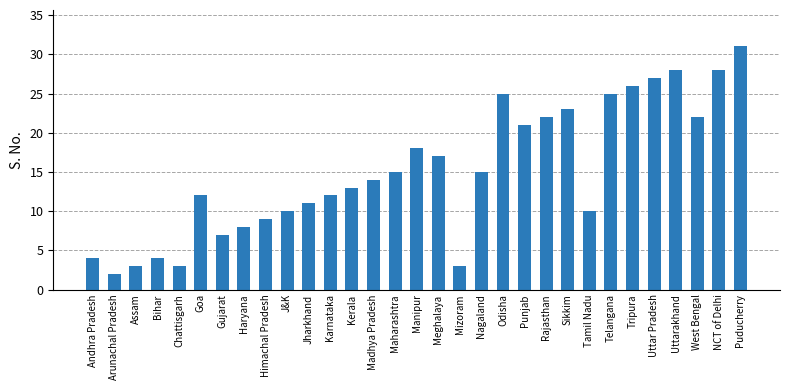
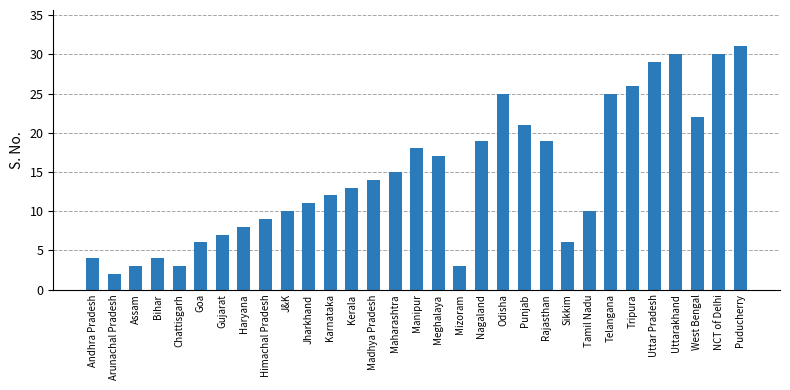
  {
    "Andhra Pradesh": 4,
    "Arunachal Pradesh": 2,
    "Assam": 3,
    "Bihar": 4,
    "Chattisgarh": 3,
-   "Goa": 12,
+   "Goa": 6,
    "Gujarat": 7,
    "Haryana": 8,
    "Himachal Pradesh": 9,
    "J&K": 10,
    "Jharkhand": 11,
    "Karnataka": 12,
    "Kerala": 13,
    "Madhya Pradesh": 14,
    "Maharashtra": 15,
    "Manipur": 18,
    "Meghalaya": 17,
    "Mizoram": 3,
-   "Nagaland": 15,
+   "Nagaland": 19,
    "Odisha": 25,
    "Punjab": 21,
-   "Rajasthan": 22,
-   "Sikkim": 23,
+   "Rajasthan": 19,
+   "Sikkim": 6,
    "Tamil Nadu": 10,
    "Telangana": 25,
    "Tripura": 26,
-   "Uttar Pradesh": 27,
-   "Uttarakhand": 28,
+   "Uttar Pradesh": 29,
+   "Uttarakhand": 30,
    "West Bengal": 22,
-   "NCT of Delhi": 28,
+   "NCT of Delhi": 30,
    "Puducherry": 31
  }
